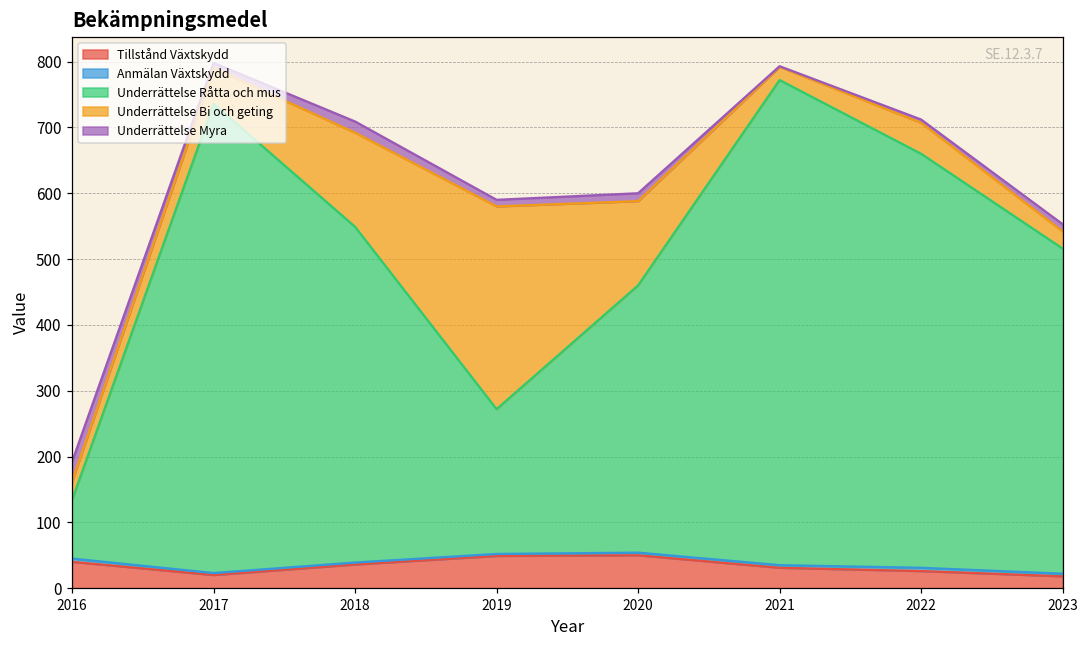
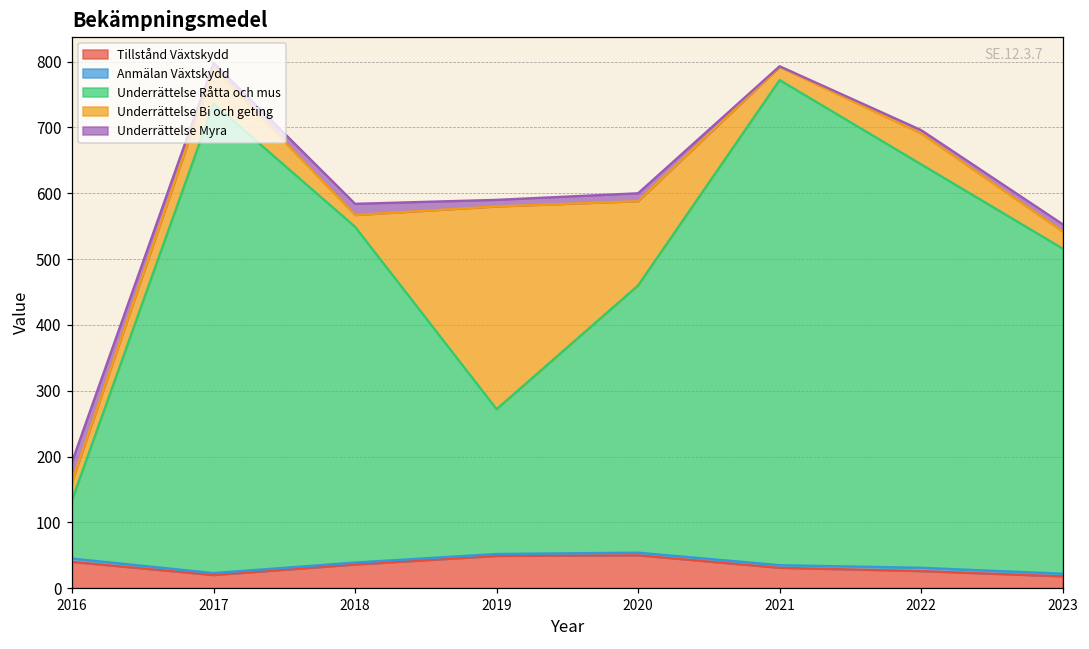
  {
    "Tillstånd Växtskydd": {
      "2016": 40,
      "2022": 30
    },
    "Anmälan Växtskydd": {
      "2016": 10,
      "2022": 10
    },
    "Underrättelse Råtta och mus": {
      "2016": 90,
      "2018": 510,
      "2019": 220,
      "2020": 410,
      "2021": 740,
-     "2022": 630,
+     "2022": 610,
      "2023": 490
    },
    "Underrättelse Bi och geting": {
      "2016": 30,
-     "2018": 140,
+     "2018": 20,
      "2019": 310,
      "2020": 130,
      "2022": 50,
      "2023": 30
    },
    "Underrättelse Myra": {
      "2016": 30,
      "2018": 20,
      "2019": 10,
      "2020": 10,
      "2022": 10,
      "2023": 10
    }
  }
